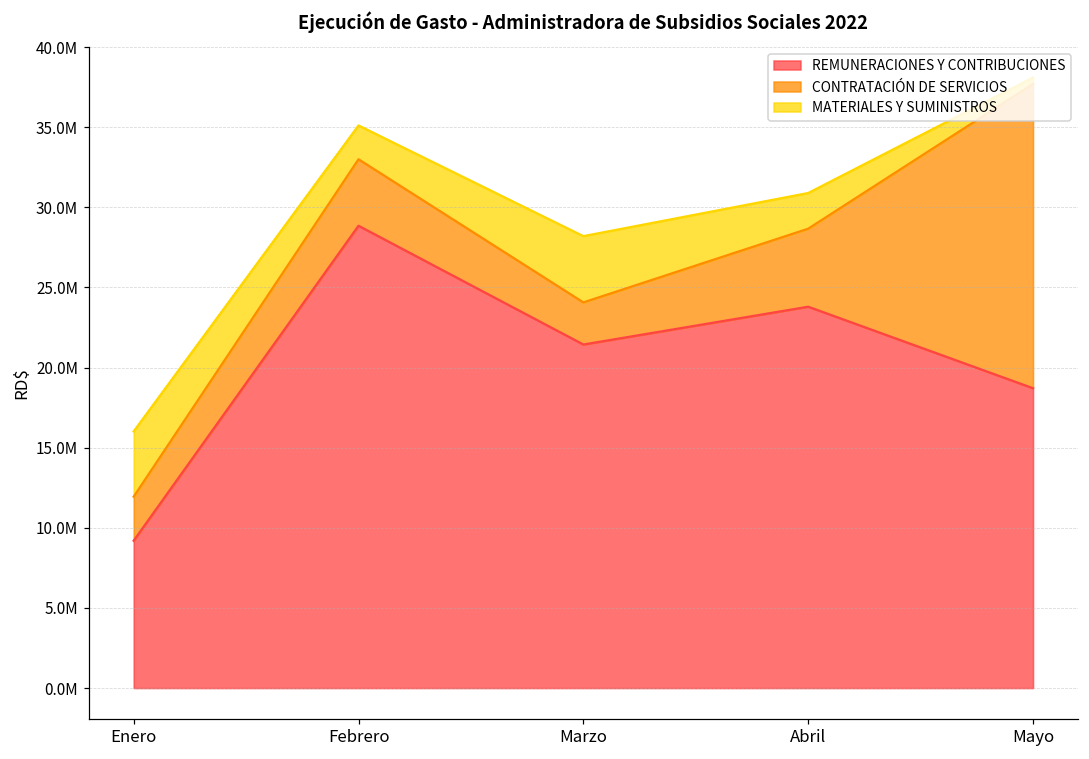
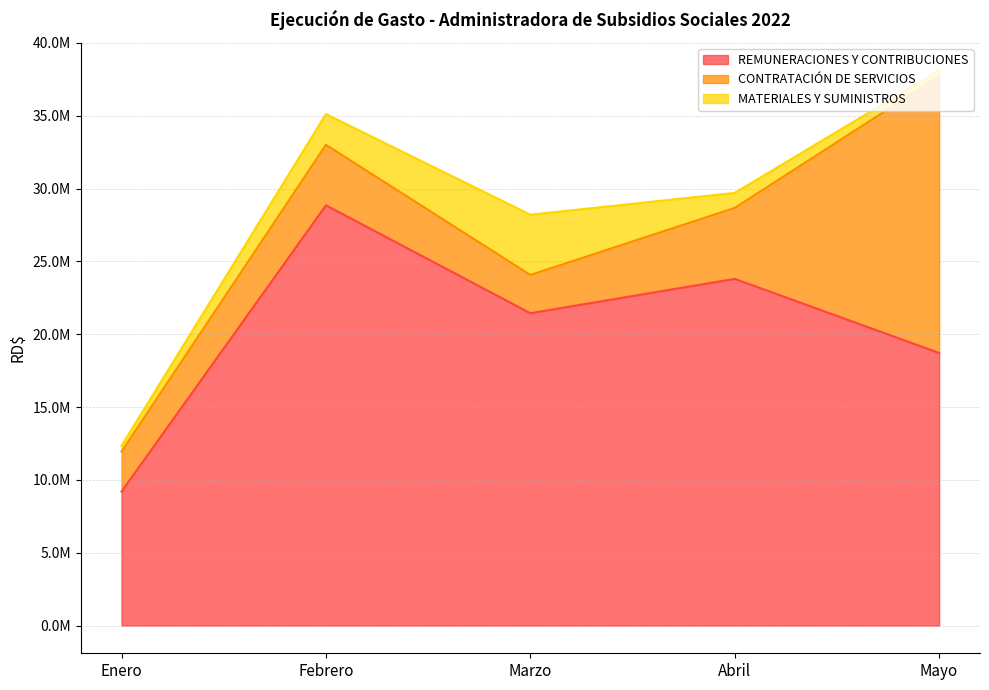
  {
    "REMUNERACIONES Y CONTRIBUCIONES": {
      "Enero": 9200000,
      "Febrero": 28900000,
      "Marzo": 21400000,
      "Abril": 23800000,
      "Mayo": 18700000
    },
    "CONTRATACIÓN DE SERVICIOS": {
      "Enero": 2700000,
      "Febrero": 4200000,
      "Marzo": 2600000,
      "Abril": 4900000
    },
    "MATERIALES Y SUMINISTROS": {
-     "Enero": 4100000,
+     "Enero": 400000,
      "Febrero": 2100000,
      "Marzo": 4100000,
-     "Abril": 2200000
+     "Abril": 1000000
    }
  }
